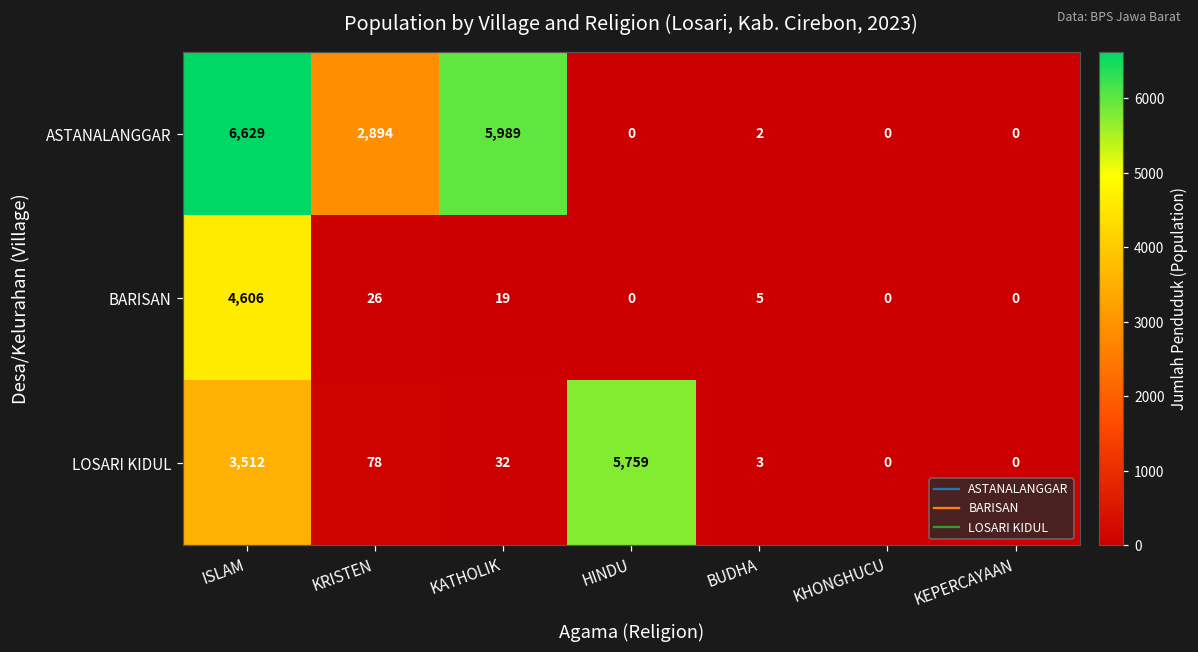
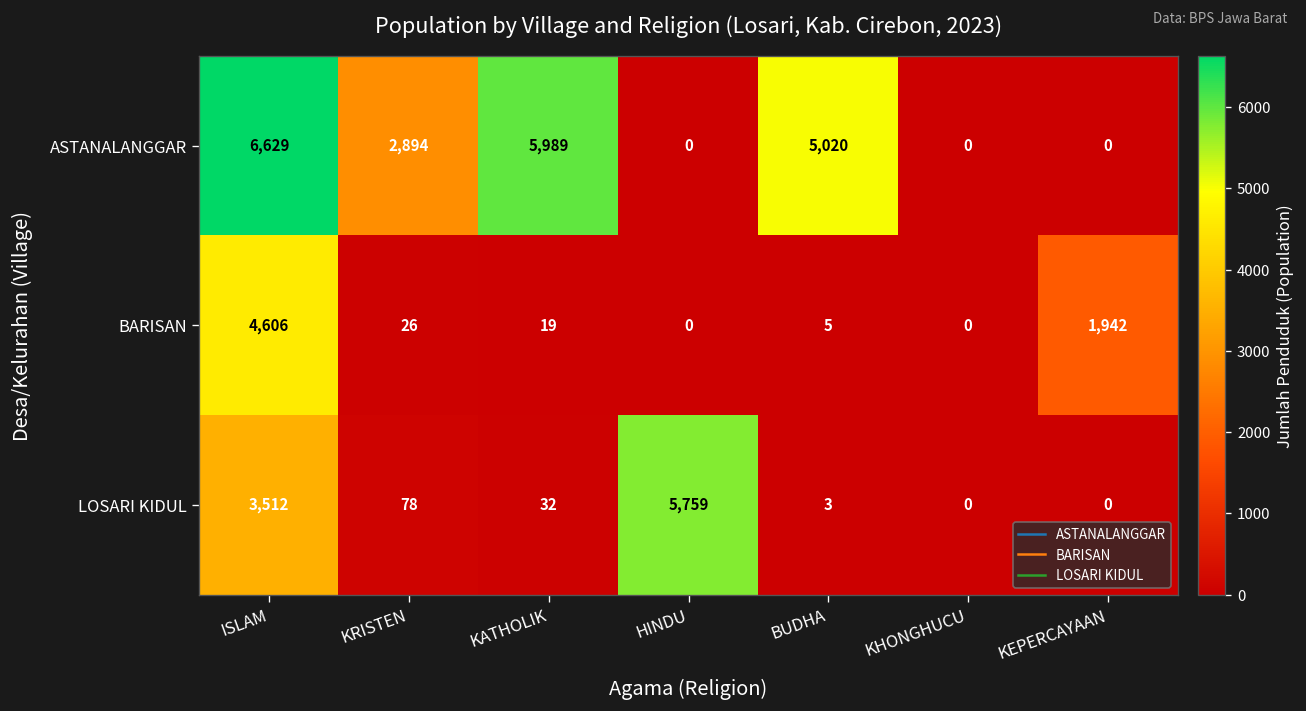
  {
    "ASTANALANGGAR": {
      "ISLAM": "6,629",
      "KRISTEN": "2,894",
      "KATHOLIK": "5,989",
      "HINDU": "0",
-     "BUDHA": "2",
+     "BUDHA": "5,020",
      "KHONGHUCU": "0",
      "KEPERCAYAAN": "0"
    },
    "BARISAN": {
      "ISLAM": "4,606",
      "KRISTEN": "26",
      "KATHOLIK": "19",
      "HINDU": "0",
      "BUDHA": "5",
      "KHONGHUCU": "0",
-     "KEPERCAYAAN": "0"
+     "KEPERCAYAAN": "1,942"
    },
    "LOSARI KIDUL": {
      "ISLAM": "3,512",
      "KRISTEN": "78",
      "KATHOLIK": "32",
      "HINDU": "5,759",
      "BUDHA": "3",
      "KHONGHUCU": "0",
      "KEPERCAYAAN": "0"
    }
  }
